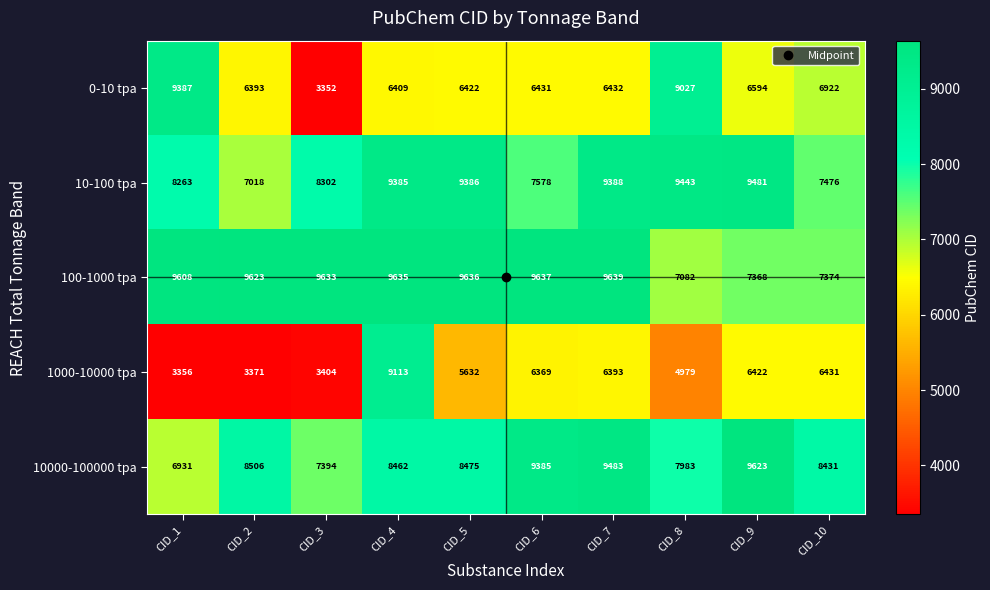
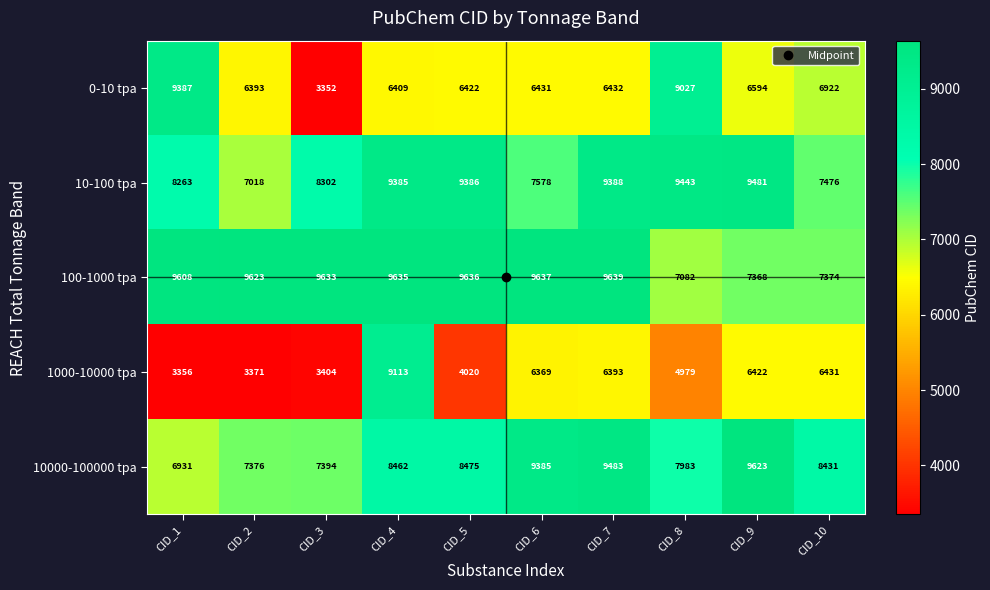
  {
    "0-10 tpa": {
      "CID_1": 9387,
      "CID_2": 6393,
      "CID_3": 3352,
      "CID_4": 6409,
      "CID_5": 6422,
      "CID_6": 6431,
      "CID_7": 6432,
      "CID_8": 9027,
      "CID_9": 6594,
      "CID_10": 6922
    },
    "10-100 tpa": {
      "CID_1": 8263,
      "CID_2": 7018,
      "CID_3": 8302,
      "CID_4": 9385,
      "CID_5": 9386,
      "CID_6": 7578,
      "CID_7": 9388,
      "CID_8": 9443,
      "CID_9": 9481,
      "CID_10": 7476
    },
    "100-1000 tpa": {
      "CID_1": 9608,
      "CID_2": 9623,
      "CID_3": 9633,
      "CID_4": 9635,
      "CID_5": 9636,
      "CID_6": 9637,
      "CID_7": 9639,
      "CID_8": 7082,
      "CID_9": 7368,
      "CID_10": 7374
    },
    "1000-10000 tpa": {
      "CID_1": 3356,
      "CID_2": 3371,
      "CID_3": 3404,
      "CID_4": 9113,
-     "CID_5": 5632,
+     "CID_5": 4020,
      "CID_6": 6369,
      "CID_7": 6393,
      "CID_8": 4979,
      "CID_9": 6422,
      "CID_10": 6431
    },
    "10000-100000 tpa": {
      "CID_1": 6931,
-     "CID_2": 8506,
+     "CID_2": 7376,
      "CID_3": 7394,
      "CID_4": 8462,
      "CID_5": 8475,
      "CID_6": 9385,
      "CID_7": 9483,
      "CID_8": 7983,
      "CID_9": 9623,
      "CID_10": 8431
    }
  }
